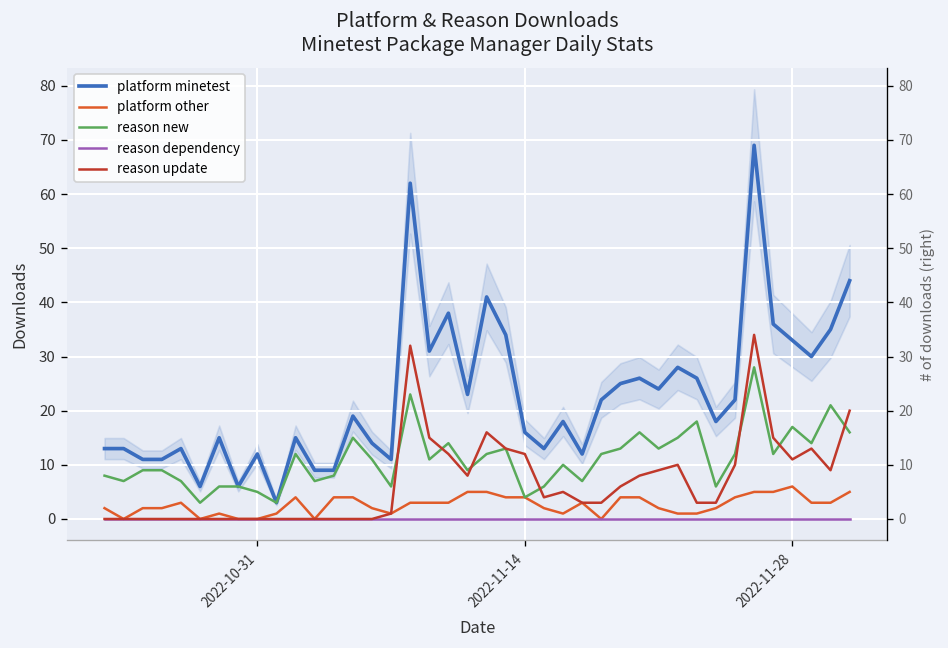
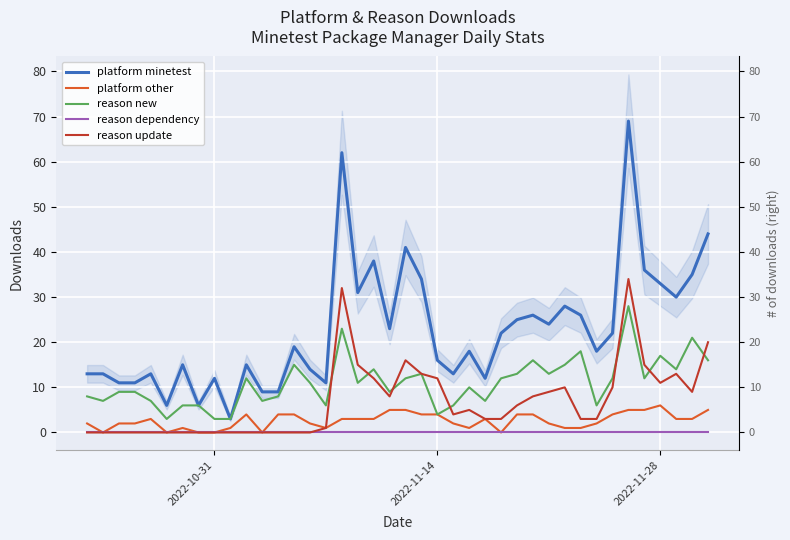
  {
    "reason new": {
-     "2022-10-31": 5,
+     "2022-10-31": 3,
      "2022-11-28": 17
    },
    "reason dependency": {
      "2022-11-14": 0,
      "2022-11-28": 0
    }
  }
